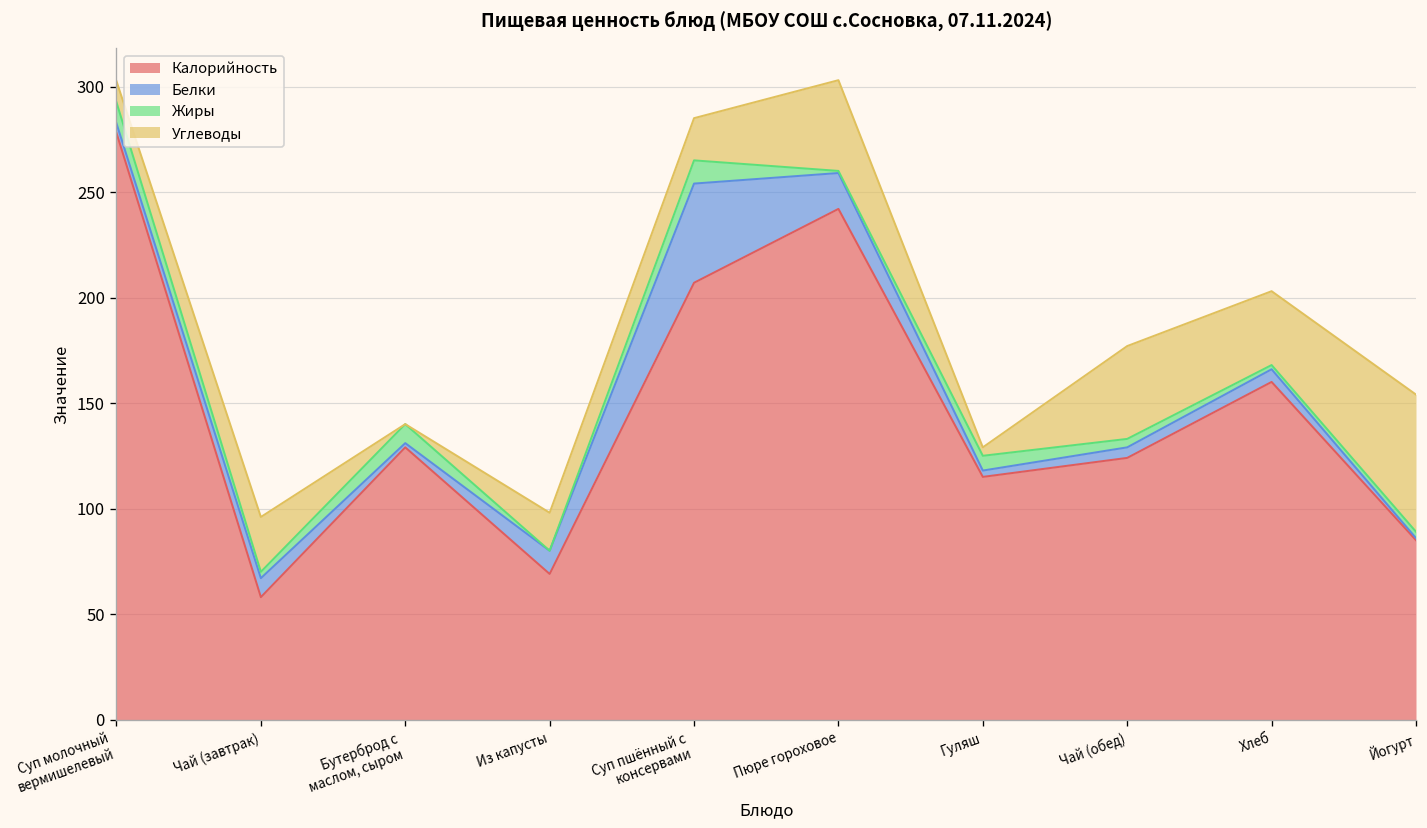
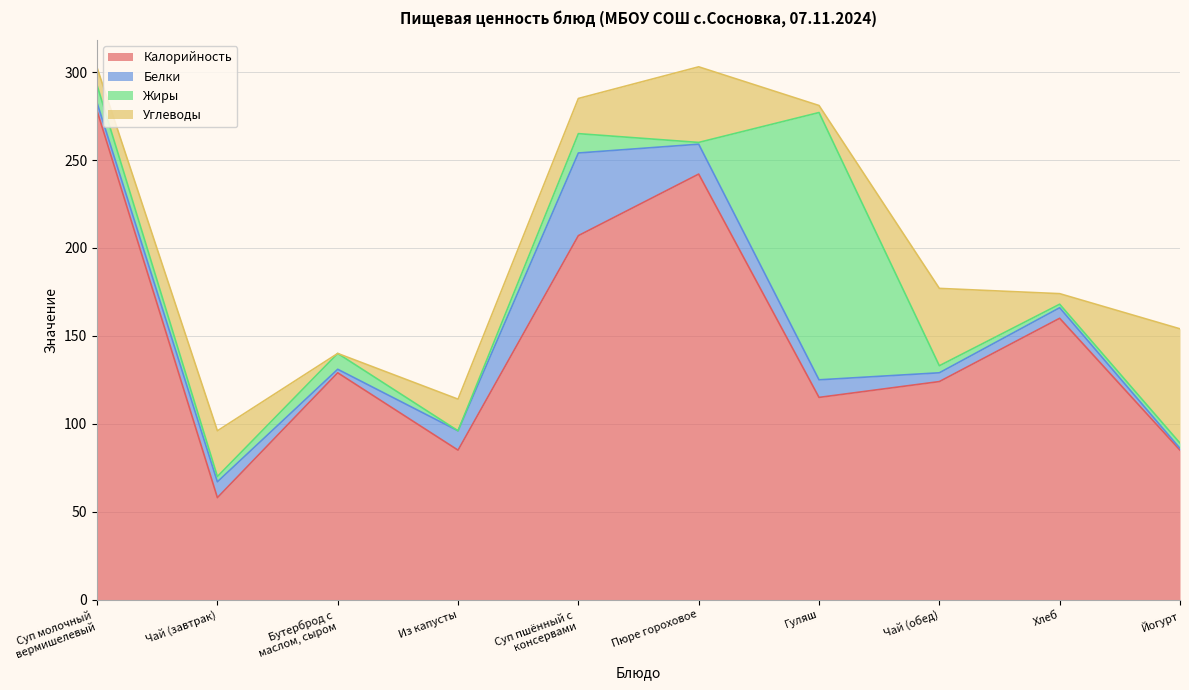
  {
    "Калорийность": {
      "Суп молочный вермишелевый": 278,
      "Чай (завтрак)": 58,
      "Бутерброд с маслом, сыром": 129,
-     "Из капусты": 69,
+     "Из капусты": 85,
      "Суп пшённый с консервами": 207,
      "Пюре гороховое": 242,
      "Гуляш": 115,
      "Чай (обед)": 124,
      "Хлеб": 160
    },
    "Белки": {
      "Суп молочный вермишелевый": 5,
      "Чай (завтрак)": 9,
      "Бутерброд с маслом, сыром": 2,
      "Суп пшённый с консервами": 47,
-     "Гуляш": 3,
+     "Гуляш": 10,
      "Чай (обед)": 5,
      "Хлеб": 6
    },
    "Жиры": {
      "Суп молочный вермишелевый": 10,
      "Чай (завтрак)": 3,
      "Суп пшённый с консервами": 11,
-     "Гуляш": 7,
+     "Гуляш": 152,
      "Чай (обед)": 4,
      "Хлеб": 2,
      "Йогурт": 3
    },
    "Углеводы": {
      "Суп молочный вермишелевый": 10,
      "Чай (завтрак)": 26,
      "Из капусты": 18,
      "Суп пшённый с консервами": 20,
      "Пюре гороховое": 43,
      "Гуляш": 4,
      "Чай (обед)": 44,
-     "Хлеб": 35,
+     "Хлеб": 6,
      "Йогурт": 65
    }
  }
